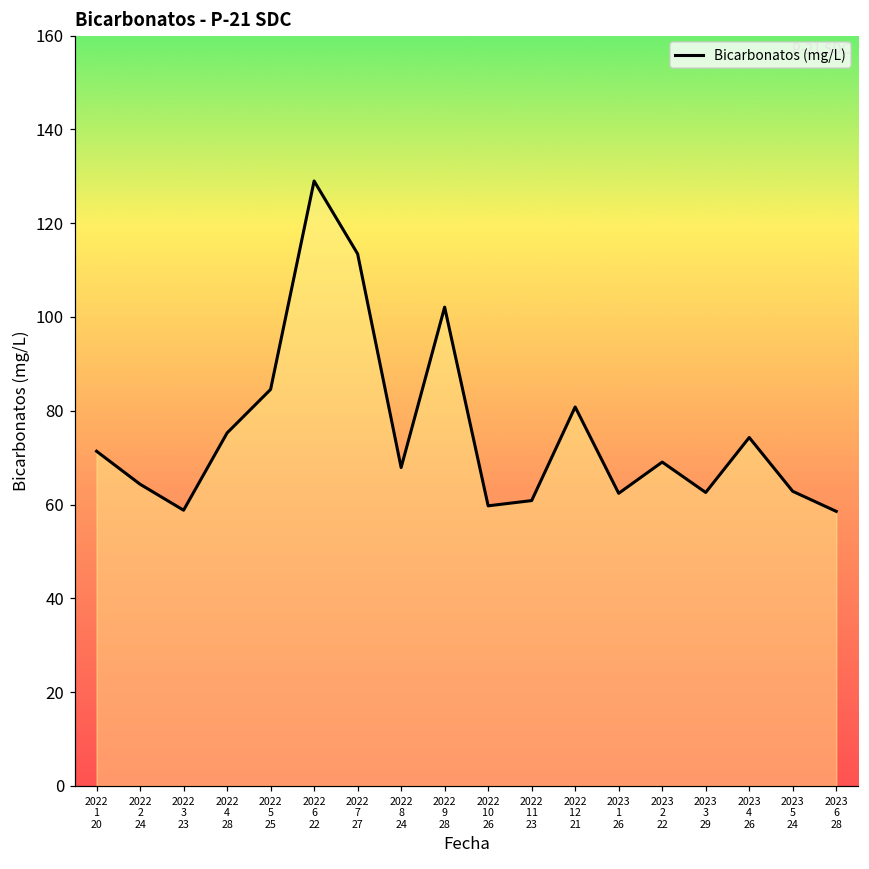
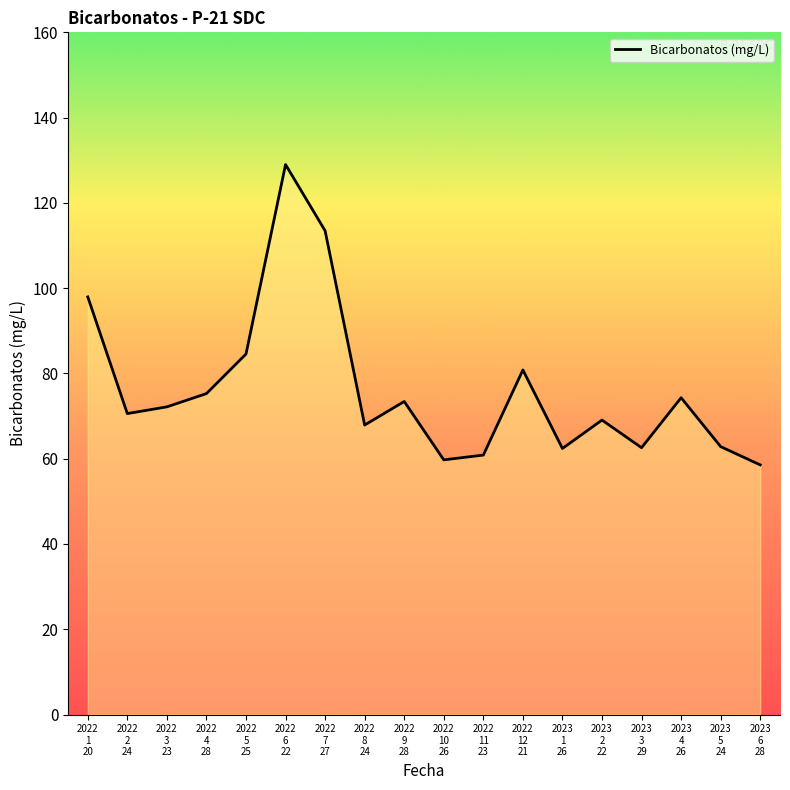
  {
-   "2022 1 20": 71,
-   "2022 2 24": 64,
-   "2022 3 23": 59,
+   "2022 1 20": 98,
+   "2022 2 24": 71,
+   "2022 3 23": 72,
    "2022 4 28": 75,
    "2022 5 25": 85,
    "2022 6 22": 129,
    "2022 7 27": 113,
    "2022 8 24": 68,
-   "2022 9 28": 102,
+   "2022 9 28": 73,
    "2022 10 26": 60,
    "2022 11 23": 61,
    "2022 12 21": 81,
    "2023 1 26": 62,
    "2023 2 22": 69,
    "2023 3 29": 63,
    "2023 4 26": 74,
    "2023 5 24": 63,
    "2023 6 28": 59
  }
